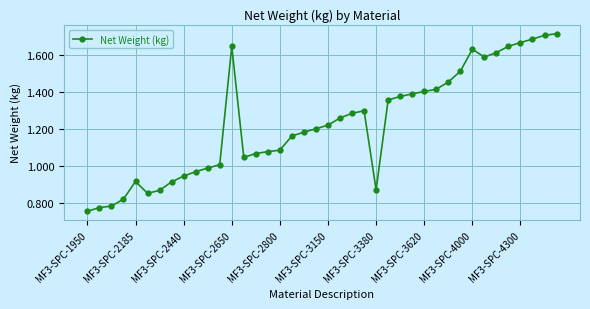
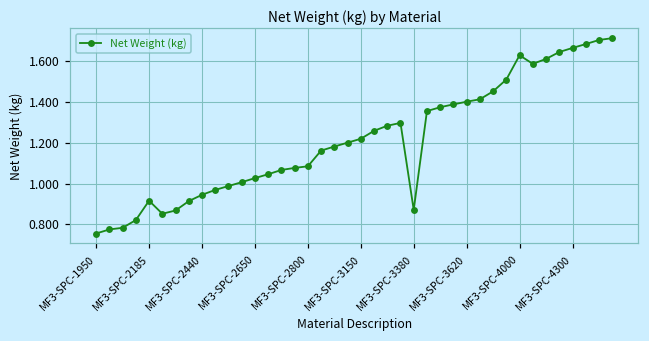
  {
    "MF3-SPC-1950": 0.76,
    "MF3-SPC-2185": 0.92,
    "MF3-SPC-2440": 0.95,
-   "MF3-SPC-2650": 1.65,
+   "MF3-SPC-2650": 1.03,
    "MF3-SPC-2800": 1.09,
    "MF3-SPC-3150": 1.22,
    "MF3-SPC-3380": 0.87,
    "MF3-SPC-3620": 1.40,
    "MF3-SPC-4000": 1.63,
    "MF3-SPC-4300": 1.67
  }
